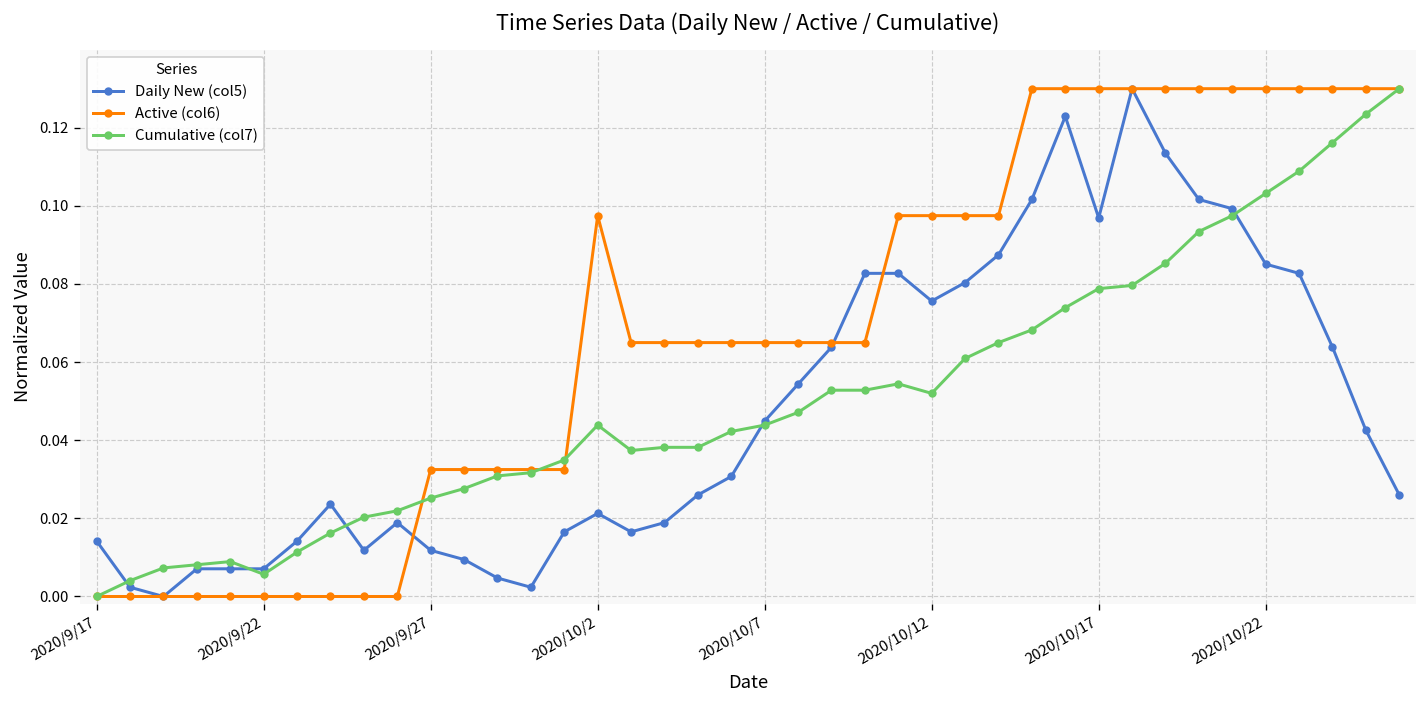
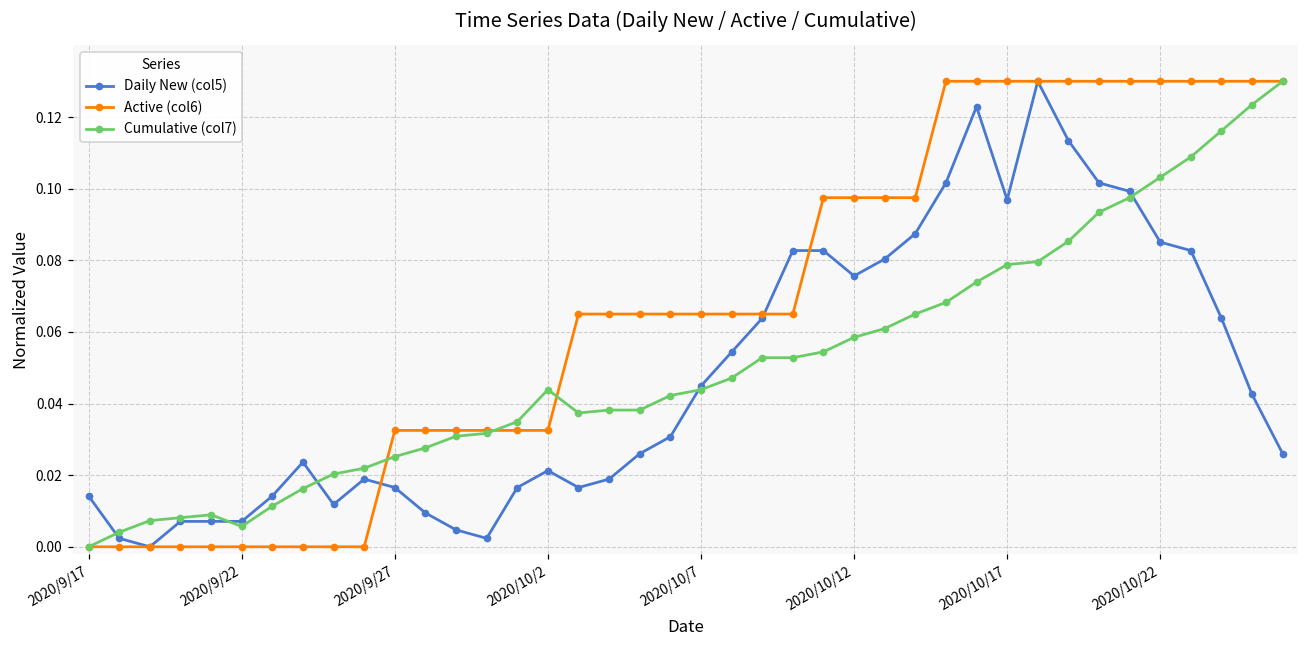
  {
    "Daily New (col5)": {
      "2020/9/17": 0.014,
      "2020/9/22": 0.007,
-     "2020/9/27": 0.012,
+     "2020/9/27": 0.017,
      "2020/10/2": 0.021,
      "2020/10/7": 0.045,
      "2020/10/12": 0.076,
      "2020/10/17": 0.097,
      "2020/10/22": 0.085
    },
    "Active (col6)": {
      "2020/9/22": 0.000,
      "2020/9/27": 0.033,
-     "2020/10/2": 0.098,
+     "2020/10/2": 0.033,
      "2020/10/7": 0.065,
      "2020/10/12": 0.098,
      "2020/10/17": 0.130,
      "2020/10/22": 0.130
    },
    "Cumulative (col7)": {
      "2020/9/22": 0.006,
      "2020/9/27": 0.025,
      "2020/10/2": 0.044,
      "2020/10/7": 0.044,
-     "2020/10/12": 0.052,
+     "2020/10/12": 0.059,
      "2020/10/17": 0.079,
      "2020/10/22": 0.103
    }
  }
